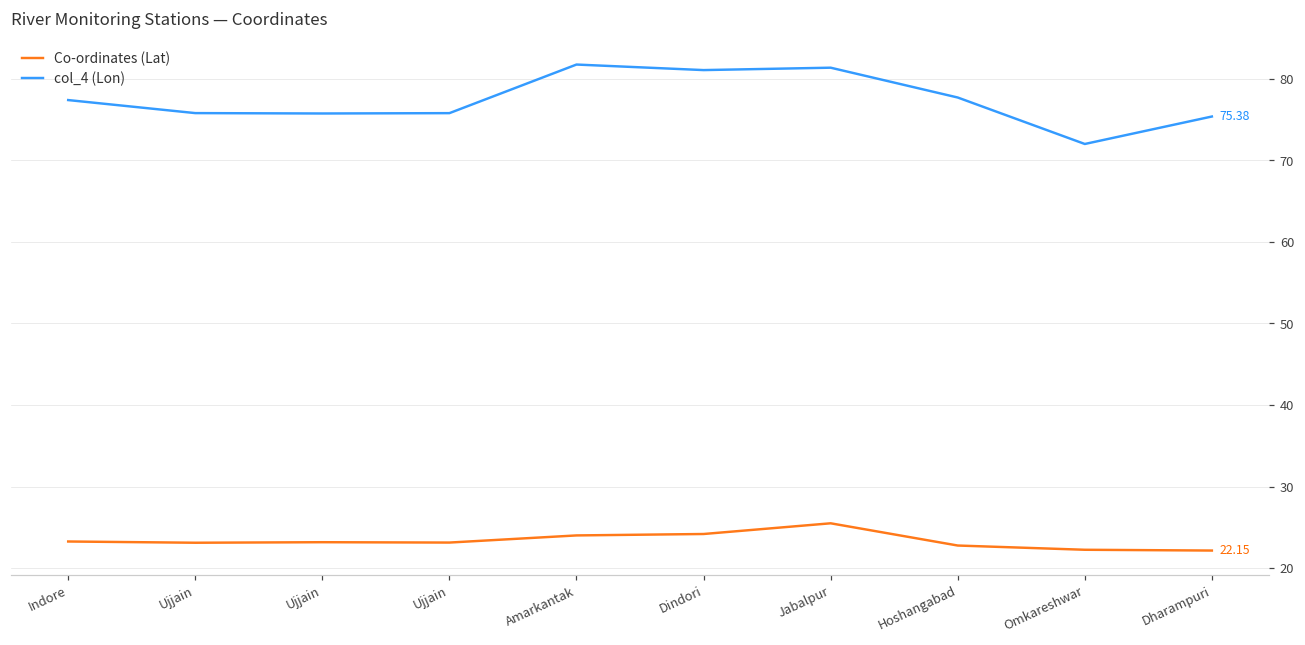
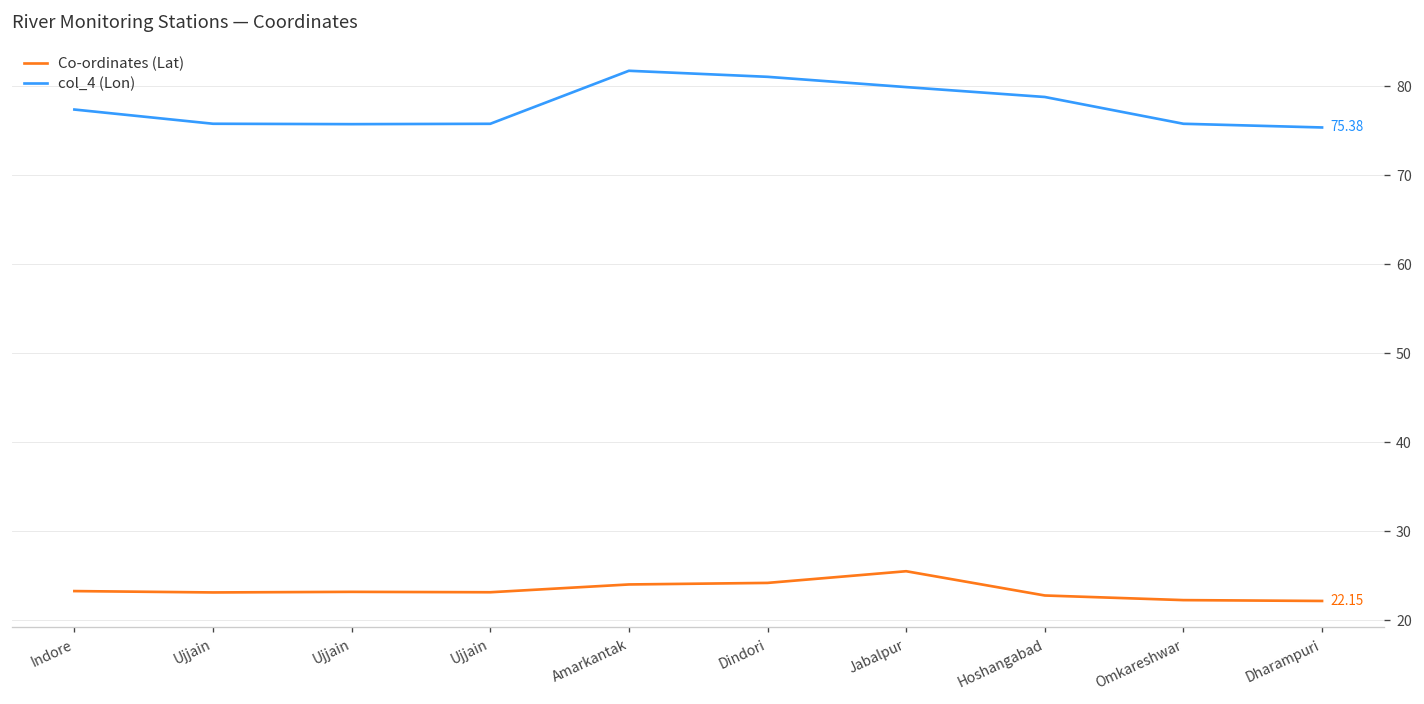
  {
    "Co-ordinates (Lat)": {
      "Dharampuri": 22.15
    },
    "col_4 (Lon)": {
      "Indore": 77,
      "Amarkantak": 82,
      "Dindori": 81,
-     "Jabalpur": 81,
-     "Hoshangabad": 78,
-     "Omkareshwar": 72
+     "Jabalpur": 80,
+     "Hoshangabad": 79,
+     "Omkareshwar": 76
    }
  }
